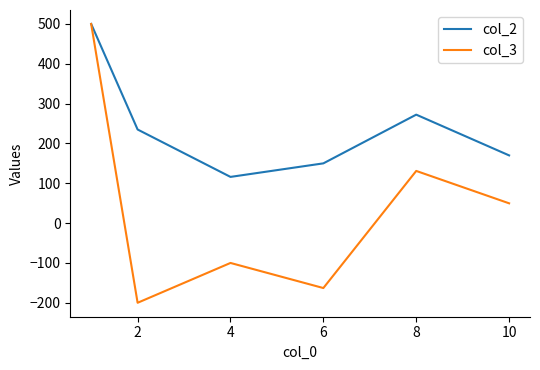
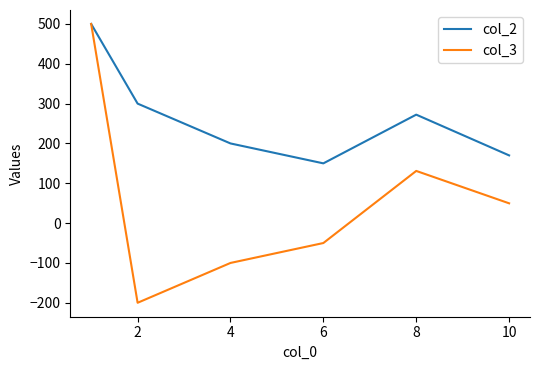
  {
    "col_2": {
-     "2": 240,
-     "4": 120,
+     "2": 300,
+     "4": 200,
      "6": 150,
      "8": 270,
      "10": 170
    },
    "col_3": {
      "2": -200,
      "4": -100,
-     "6": -160,
+     "6": -50,
      "8": 130,
      "10": 50
    }
  }
